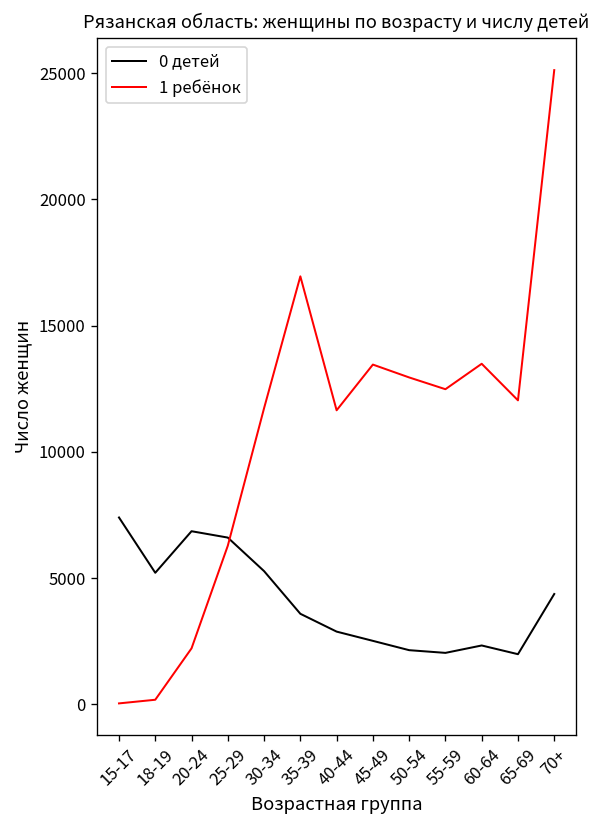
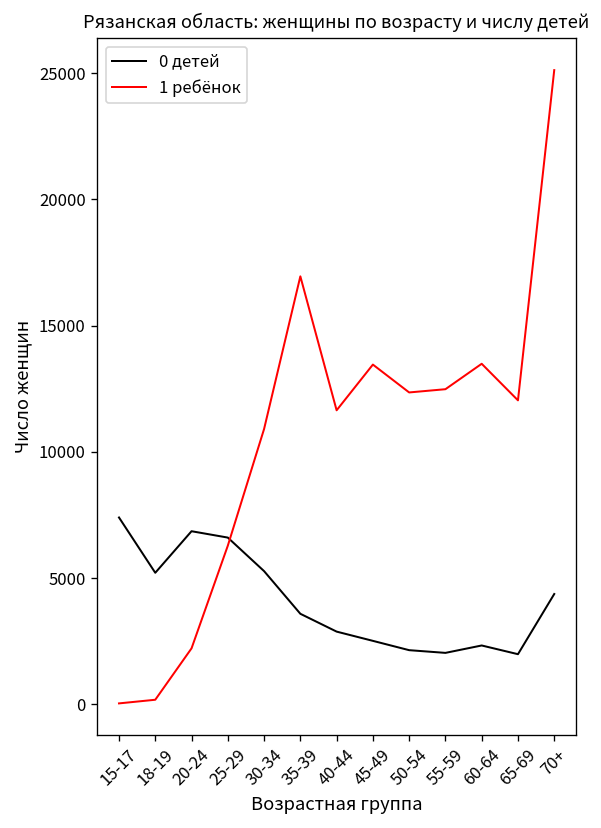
  {
    "0 детей": {
      "15-17": 7400,
      "18-19": 5200,
      "20-24": 6900,
      "25-29": 6600,
      "30-34": 5300,
      "35-39": 3600,
      "40-44": 2900,
      "45-49": 2500,
      "50-54": 2100,
      "55-59": 2000,
      "60-64": 2300,
      "65-69": 2000,
      "70+": 4400
    },
    "1 ребёнок": {
      "15-17": 0,
      "18-19": 200,
      "20-24": 2200,
      "25-29": 6300,
-     "30-34": 11700,
+     "30-34": 10900,
      "35-39": 16900,
      "40-44": 11600,
      "45-49": 13500,
-     "50-54": 12900,
+     "50-54": 12400,
      "55-59": 12500,
      "60-64": 13500,
      "65-69": 12000,
      "70+": 25100
    }
  }
